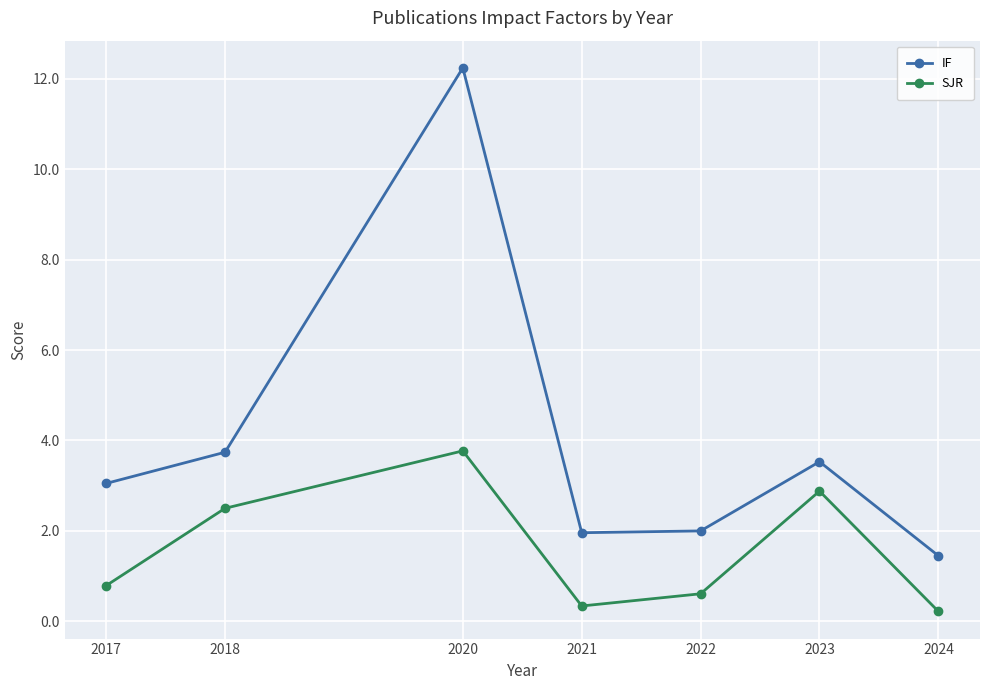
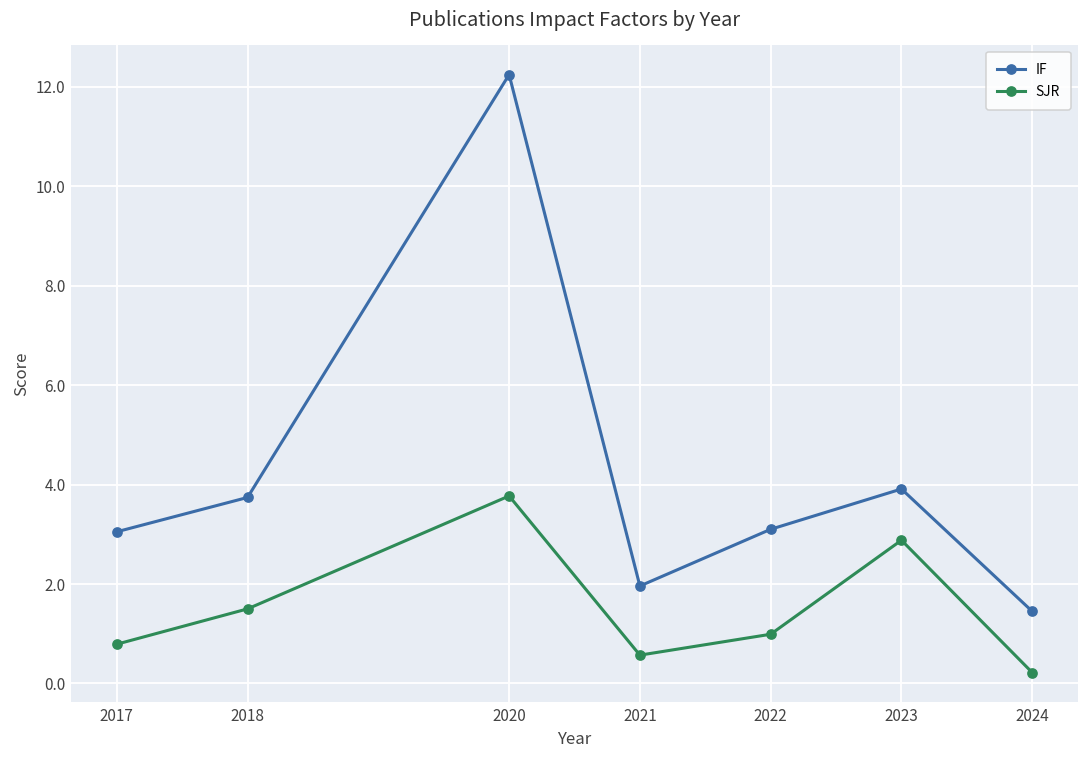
  {
    "IF": {
      "2017": 3.1,
      "2018": 3.7,
      "2020": 12.2,
      "2021": 2.0,
-     "2022": 2.0,
-     "2023": 3.5,
+     "2022": 3.1,
+     "2023": 3.9,
      "2024": 1.5
    },
    "SJR": {
      "2017": 0.8,
-     "2018": 2.5,
+     "2018": 1.5,
      "2020": 3.8,
-     "2021": 0.3,
-     "2022": 0.6,
+     "2021": 0.6,
+     "2022": 1.0,
      "2023": 2.9,
      "2024": 0.2
    }
  }
